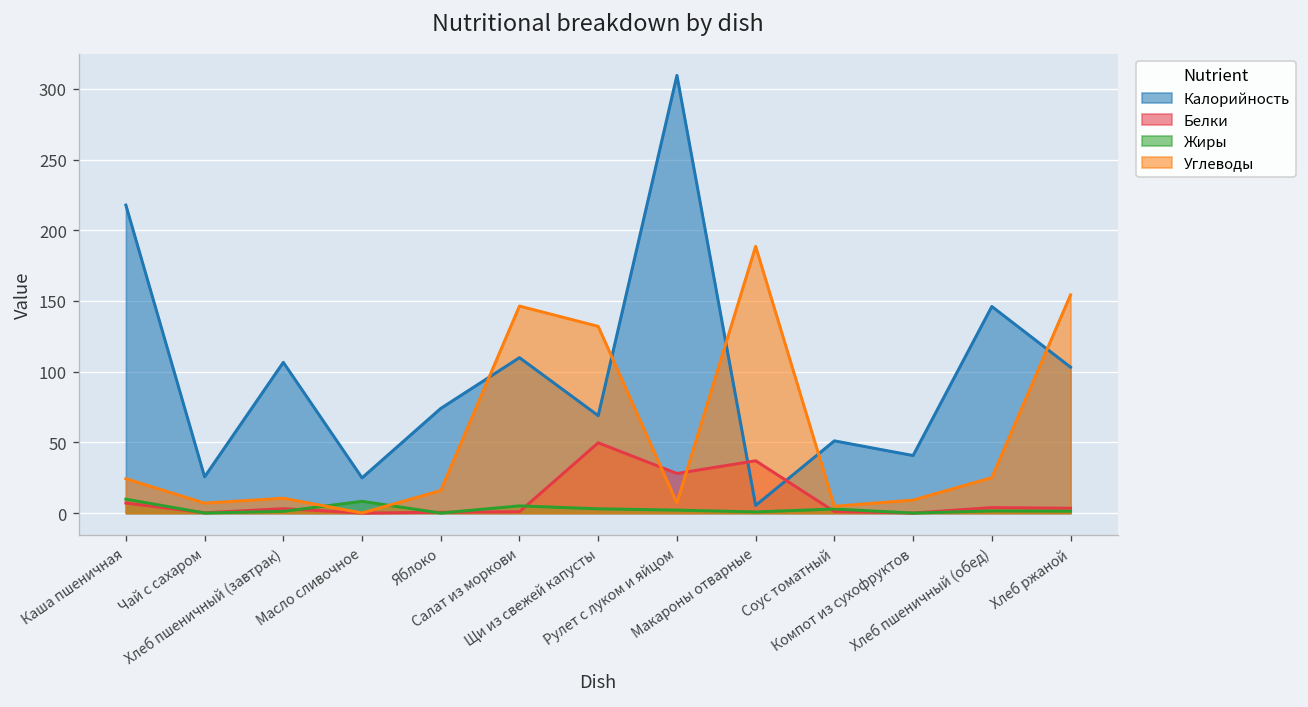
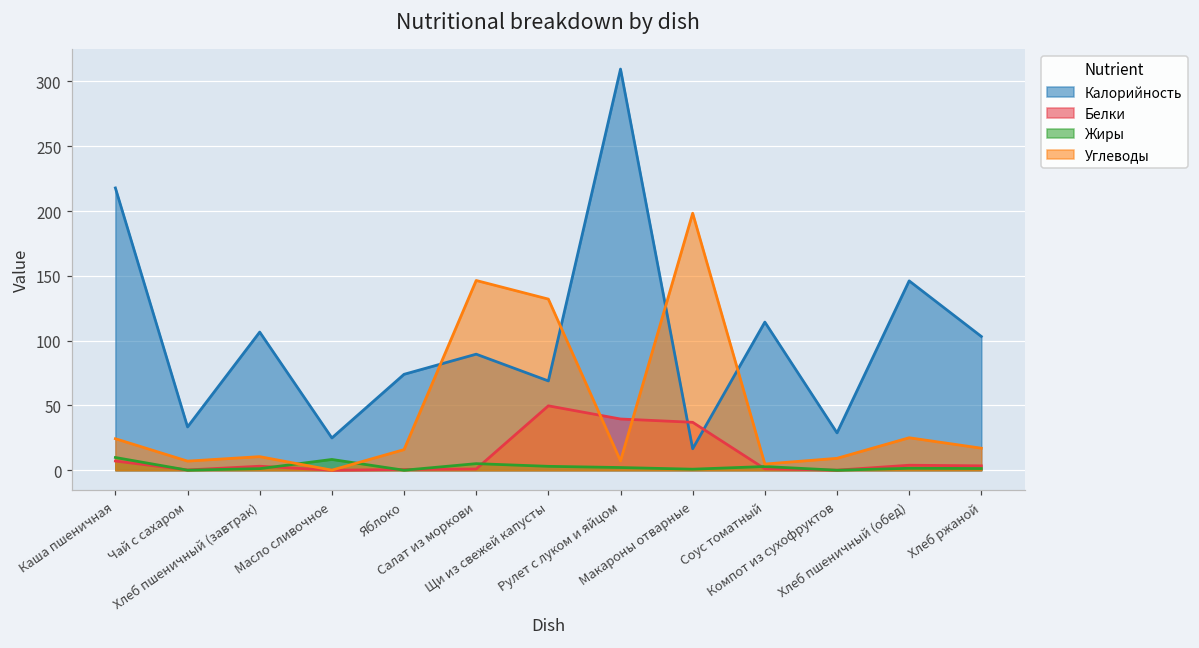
  {
    "Калорийность": {
      "Каша пшеничная": 218,
-     "Чай с сахаром": 26,
+     "Чай с сахаром": 33,
      "Хлеб пшеничный (завтрак)": 107,
      "Масло сливочное": 25,
      "Яблоко": 74,
-     "Салат из моркови": 110,
+     "Салат из моркови": 90,
      "Щи из свежей капусты": 69,
      "Рулет с луком и яйцом": 310,
-     "Макароны отварные": 5,
-     "Соус томатный": 51,
-     "Компот из сухофруктов": 41,
+     "Макароны отварные": 17,
+     "Соус томатный": 114,
+     "Компот из сухофруктов": 29,
      "Хлеб пшеничный (обед)": 146,
      "Хлеб ржаной": 103
    },
    "Белки": {
      "Каша пшеничная": 7,
      "Салат из моркови": 1,
      "Щи из свежей капусты": 50,
-     "Рулет с луком и яйцом": 28,
+     "Рулет с луком и яйцом": 40,
      "Макароны отварные": 37,
      "Хлеб пшеничный (обед)": 4
    },
    "Жиры": {
      "Каша пшеничная": 10,
      "Масло сливочное": 8,
      "Салат из моркови": 5,
      "Щи из свежей капусты": 3,
      "Рулет с луком и яйцом": 2,
      "Макароны отварные": 1,
      "Хлеб пшеничный (обед)": 2
    },
    "Углеводы": {
      "Каша пшеничная": 24,
      "Чай с сахаром": 7,
      "Хлеб пшеничный (завтрак)": 10,
      "Яблоко": 16,
      "Салат из моркови": 146,
      "Щи из свежей капусты": 132,
      "Рулет с луком и яйцом": 7,
-     "Макароны отварные": 189,
+     "Макароны отварные": 198,
      "Компот из сухофруктов": 9,
      "Хлеб пшеничный (обед)": 25,
-     "Хлеб ржаной": 154
+     "Хлеб ржаной": 17
    }
  }
